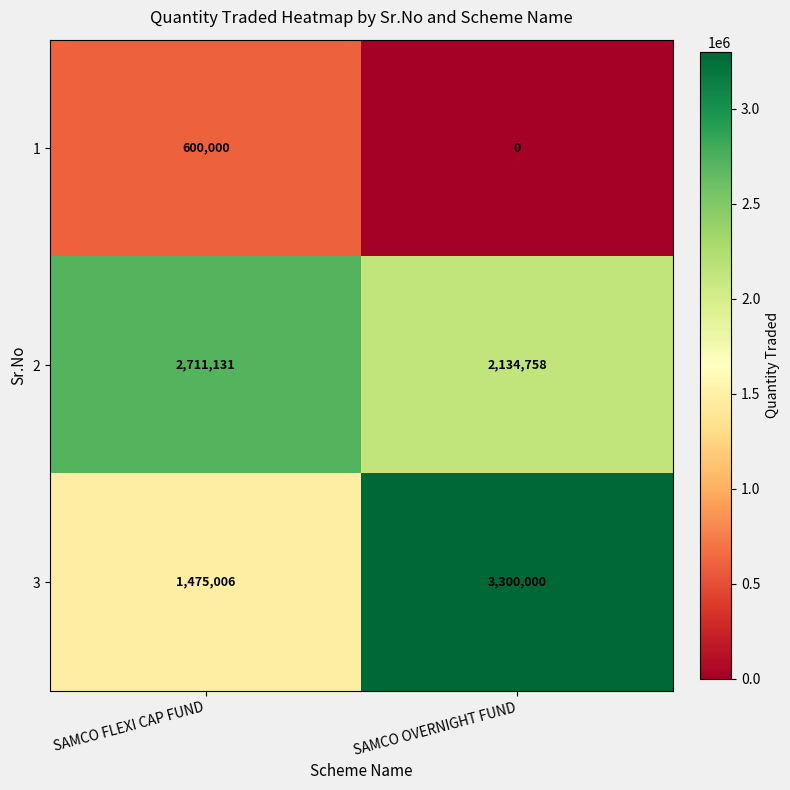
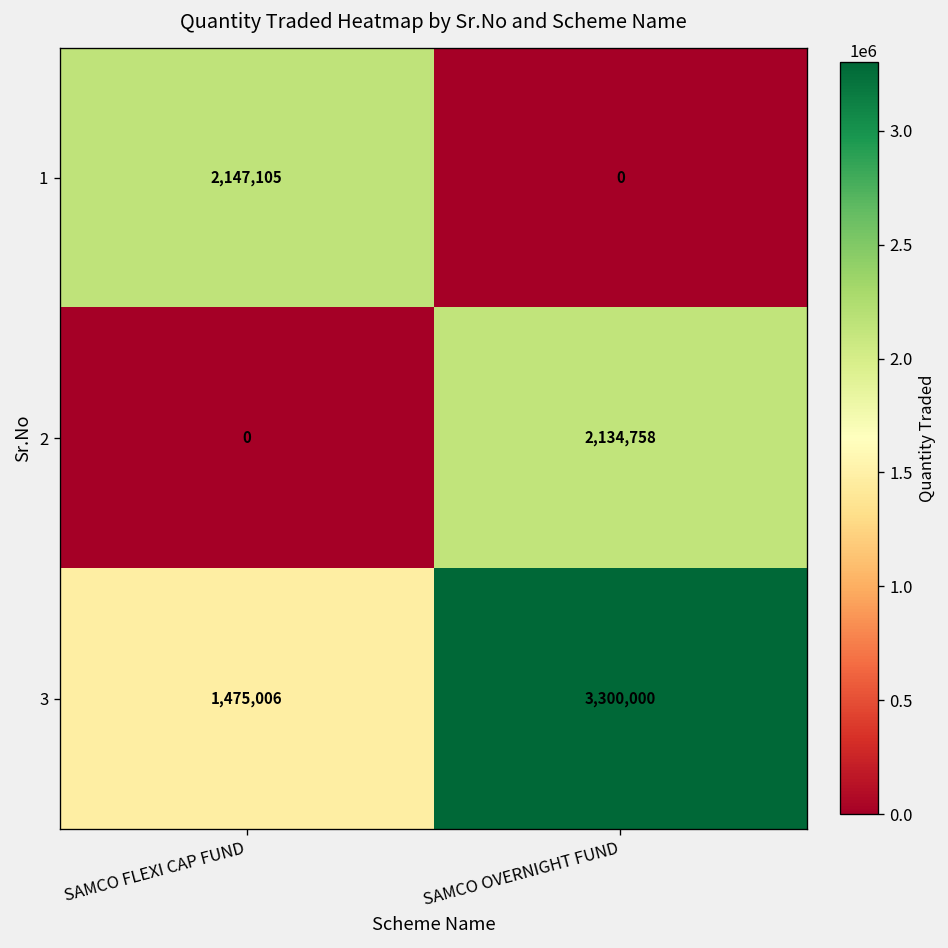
  {
    "1": {
-     "SAMCO FLEXI CAP FUND": "600,000",
+     "SAMCO FLEXI CAP FUND": "2,147,105",
      "SAMCO OVERNIGHT FUND": "0"
    },
    "2": {
-     "SAMCO FLEXI CAP FUND": "2,711,131",
+     "SAMCO FLEXI CAP FUND": "0",
      "SAMCO OVERNIGHT FUND": "2,134,758"
    },
    "3": {
      "SAMCO FLEXI CAP FUND": "1,475,006",
      "SAMCO OVERNIGHT FUND": "3,300,000"
    }
  }
